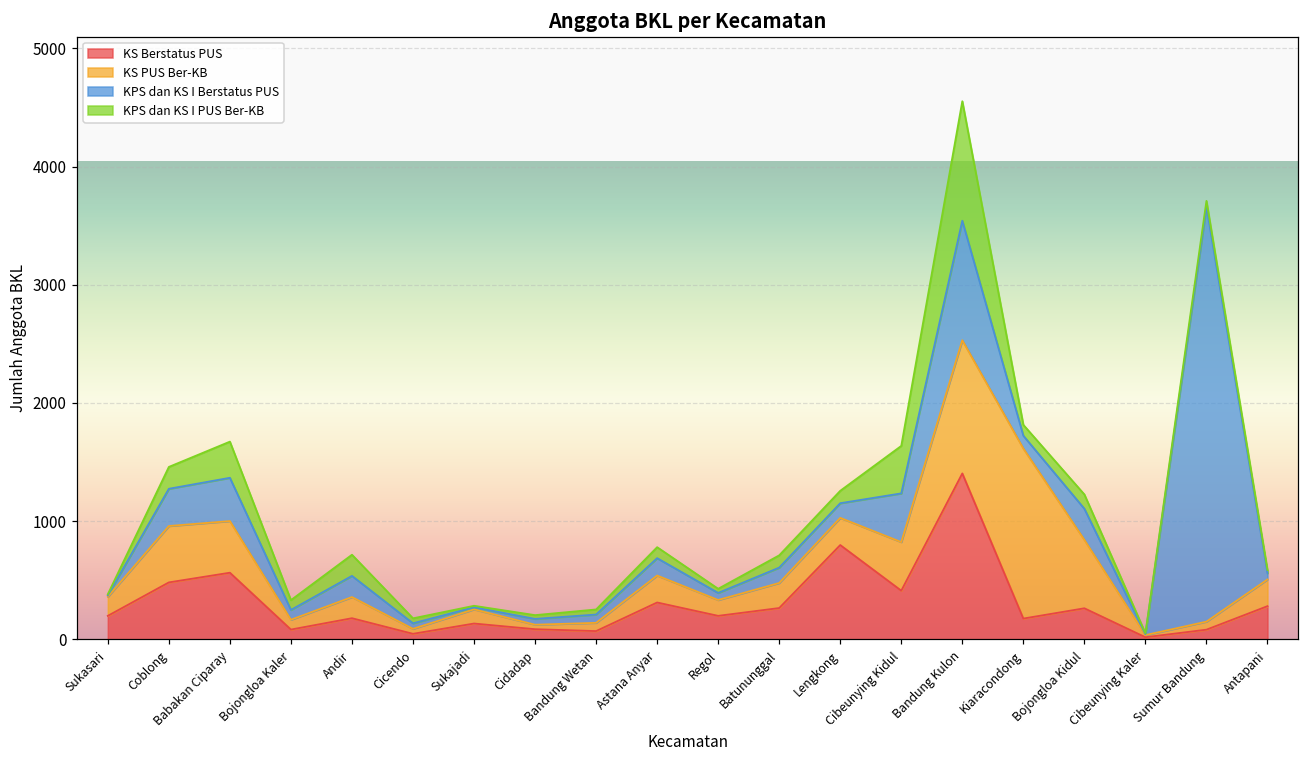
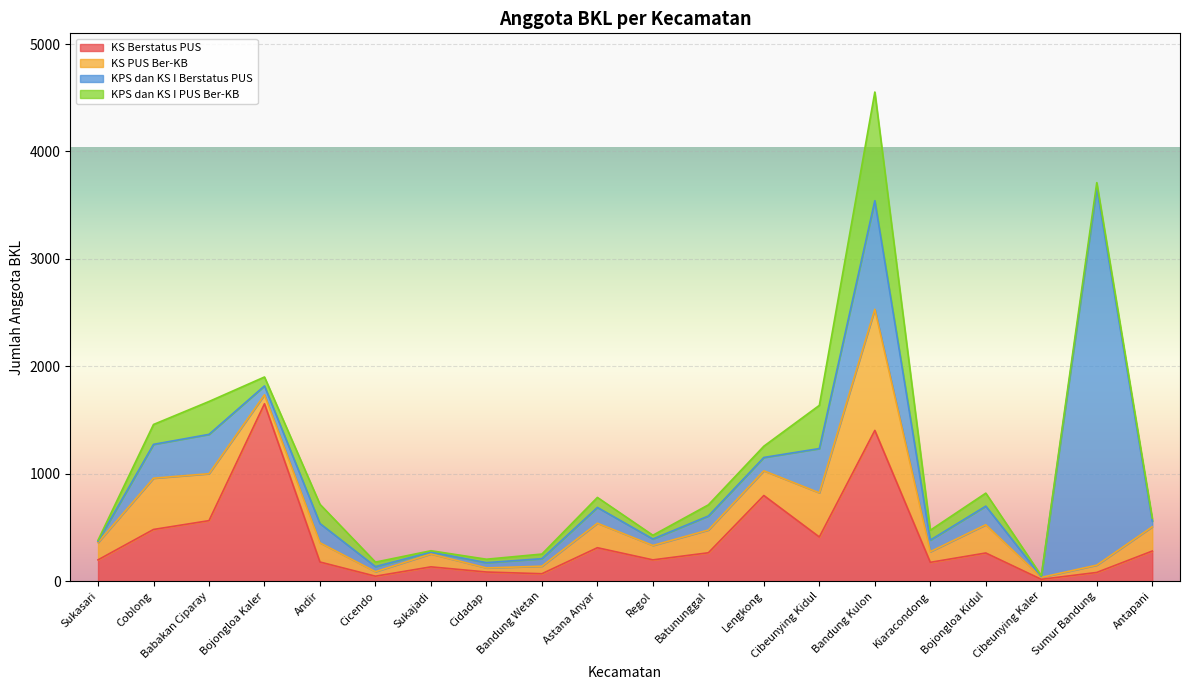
  {
    "KS Berstatus PUS": {
      "Sukasari": 200,
      "Coblong": 480,
      "Babakan Ciparay": 560,
-     "Bojongloa Kaler": 80,
+     "Bojongloa Kaler": 1650,
      "Andir": 180,
      "Cicendo": 50,
      "Sukajadi": 130,
      "Cidadap": 90,
      "Bandung Wetan": 70,
      "Astana Anyar": 310,
      "Regol": 200,
      "Batununggal": 270,
      "Lengkong": 800,
      "Cibeunying Kidul": 410,
      "Bandung Kulon": 1400,
      "Kiaracondong": 180,
      "Bojongloa Kidul": 260,
      "Sumur Bandung": 80,
      "Antapani": 280
    },
    "KS PUS Ber-KB": {
      "Coblong": 480,
      "Babakan Ciparay": 440,
      "Bojongloa Kaler": 80,
      "Andir": 180,
      "Cicendo": 40,
      "Cidadap": 40,
      "Bandung Wetan": 70,
      "Astana Anyar": 230,
      "Regol": 130,
      "Batununggal": 210,
      "Lengkong": 230,
      "Cibeunying Kidul": 410,
      "Bandung Kulon": 1130,
-     "Kiaracondong": 1440,
-     "Bojongloa Kidul": 580,
+     "Kiaracondong": 100,
+     "Bojongloa Kidul": 260,
      "Sumur Bandung": 70,
      "Antapani": 230
    },
    "KPS dan KS I Berstatus PUS": {
      "Coblong": 320,
      "Babakan Ciparay": 370,
      "Bojongloa Kaler": 80,
      "Andir": 180,
      "Cicendo": 50,
      "Cidadap": 50,
      "Bandung Wetan": 70,
      "Astana Anyar": 150,
      "Regol": 60,
      "Batununggal": 130,
      "Lengkong": 120,
      "Cibeunying Kidul": 410,
      "Bandung Kulon": 1010,
      "Kiaracondong": 110,
-     "Bojongloa Kidul": 260,
+     "Bojongloa Kidul": 170,
      "Sumur Bandung": 3510,
      "Antapani": 50
    },
    "KPS dan KS I PUS Ber-KB": {
      "Coblong": 190,
      "Babakan Ciparay": 310,
      "Bojongloa Kaler": 80,
      "Andir": 180,
      "Cicendo": 40,
      "Cidadap": 30,
      "Bandung Wetan": 40,
      "Astana Anyar": 90,
      "Regol": 40,
      "Batununggal": 100,
      "Lengkong": 110,
      "Cibeunying Kidul": 400,
      "Bandung Kulon": 1010,
      "Kiaracondong": 90,
      "Bojongloa Kidul": 120,
      "Sumur Bandung": 50,
      "Antapani": 30
    }
  }
